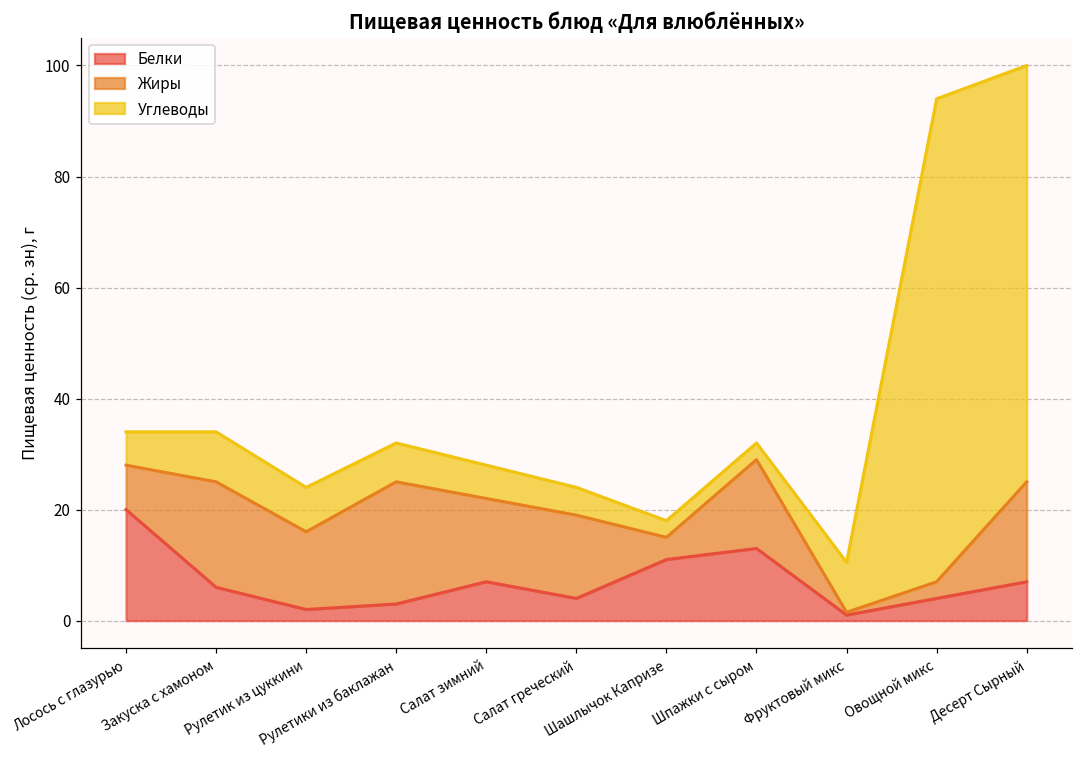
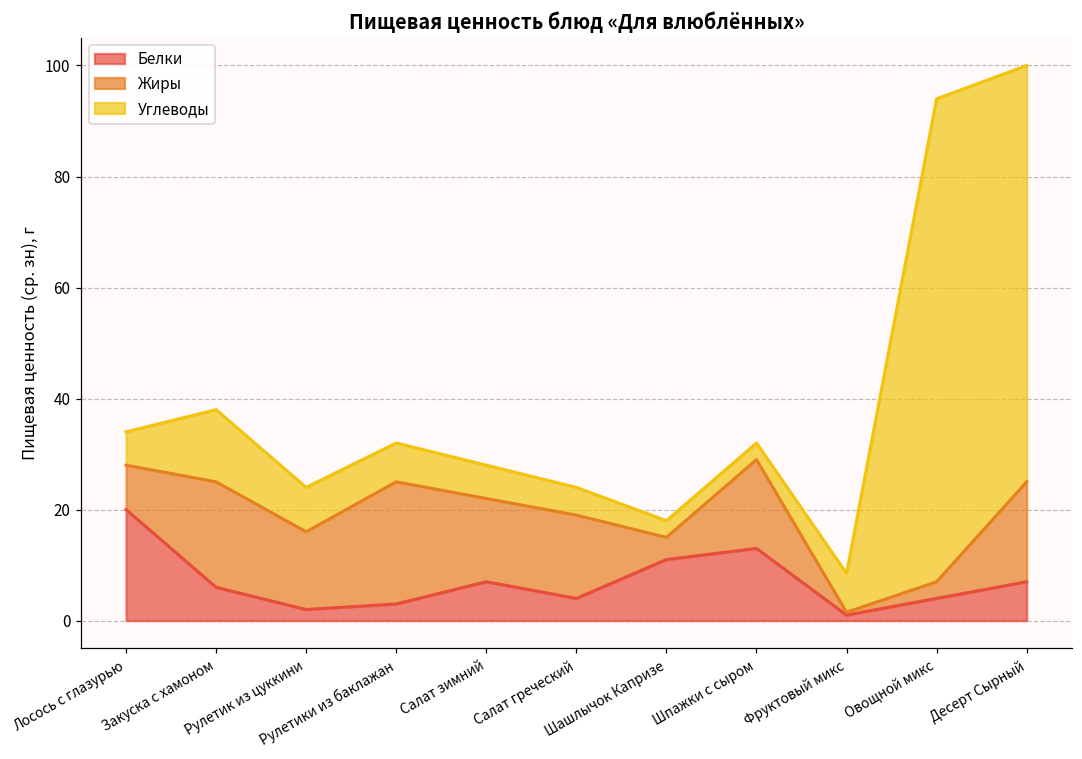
  {
    "Углеводы": {
      "Лосось с глазурью": 6,
-     "Закуска с хамоном": 9,
+     "Закуска с хамоном": 13,
      "Рулетик из цуккини": 8,
      "Рулетики из баклажан": 7,
      "Салат зимний": 6,
      "Салат греческий": 5,
      "Шашлычок Капризе": 3,
      "Шпажки с сыром": 3,
-     "Фруктовый микс": 9,
+     "Фруктовый микс": 7,
      "Овощной микс": 87,
      "Десерт Сырный": 75
    }
  }
